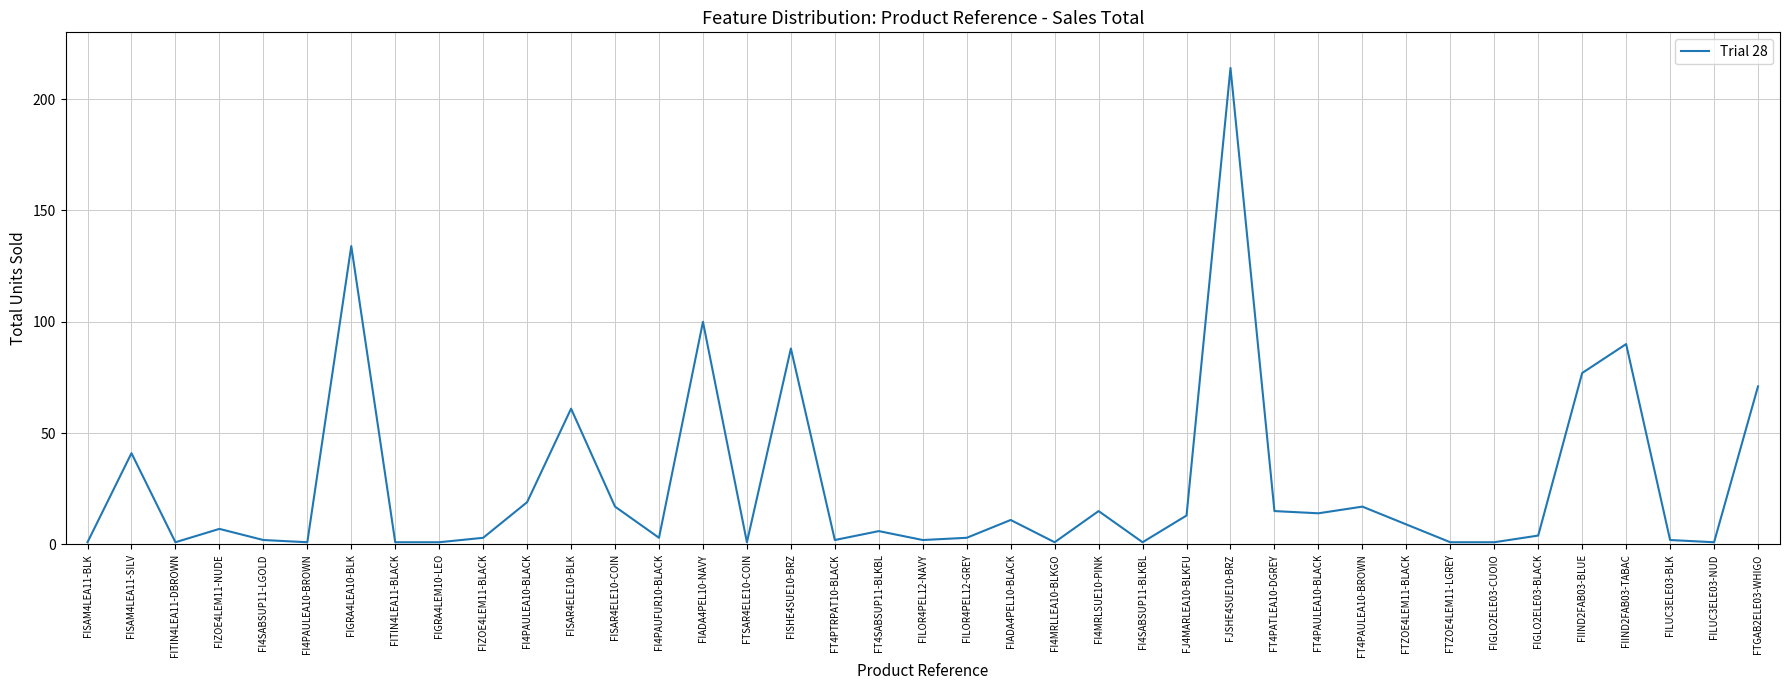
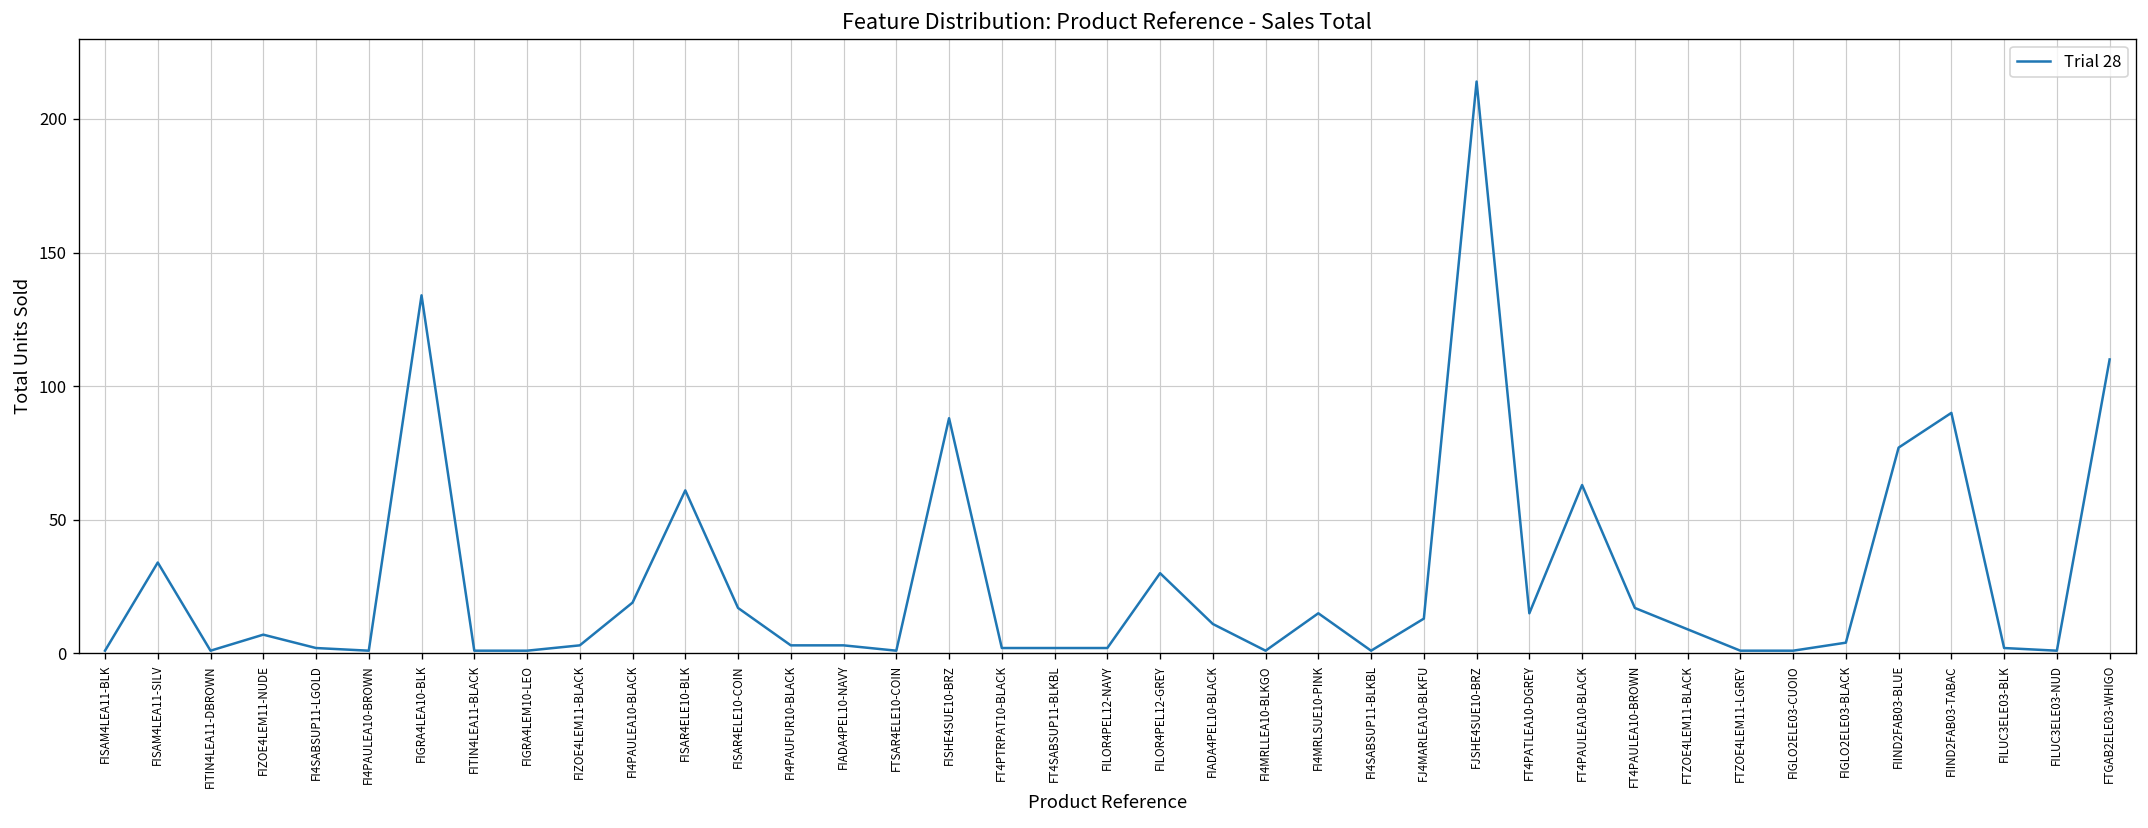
  {
    "FISAM4LEA11-BLK": 1,
-   "FISAM4LEA11-SILV": 41,
+   "FISAM4LEA11-SILV": 34,
    "FITIN4LEA11-DBROWN": 1,
    "FIZOE4LEM11-NUDE": 7,
    "FI4SABSUP11-LGOLD": 2,
    "FI4PAULEA10-BROWN": 1,
    "FIGRA4LEA10-BLK": 134,
    "FITIN4LEA11-BLACK": 1,
    "FIGRA4LEM10-LEO": 1,
    "FIZOE4LEM11-BLACK": 3,
    "FI4PAULEA10-BLACK": 19,
    "FISAR4ELE10-BLK": 61,
    "FISAR4ELE10-COIN": 17,
    "FI4PAUFUR10-BLACK": 3,
-   "FIADA4PEL10-NAVY": 100,
+   "FIADA4PEL10-NAVY": 3,
    "FTSAR4ELE10-COIN": 1,
    "FISHE4SUE10-BRZ": 88,
    "FT4PTRPAT10-BLACK": 2,
-   "FT4SABSUP11-BLKBL": 6,
+   "FT4SABSUP11-BLKBL": 2,
    "FILOR4PEL12-NAVY": 2,
-   "FILOR4PEL12-GREY": 3,
+   "FILOR4PEL12-GREY": 30,
    "FIADA4PEL10-BLACK": 11,
    "FI4MRLLEA10-BLKGO": 1,
    "FI4MRLSUE10-PINK": 15,
    "FI4SABSUP11-BLKBL": 1,
    "FJ4MARLEA10-BLKFU": 13,
    "FJSHE4SUE10-BRZ": 214,
    "FT4PATLEA10-DGREY": 15,
-   "FT4PAULEA10-BLACK": 14,
+   "FT4PAULEA10-BLACK": 63,
    "FT4PAULEA10-BROWN": 17,
    "FTZOE4LEM11-BLACK": 9,
    "FTZOE4LEM11-LGREY": 1,
    "FIGLO2ELE03-CUOIO": 1,
    "FIGLO2ELE03-BLACK": 4,
    "FIIND2FAB03-BLUE": 77,
    "FIIND2FAB03-TABAC": 90,
    "FILUC3ELE03-BLK": 2,
    "FILUC3ELE03-NUD": 1,
-   "FTGAB2ELE03-WHIGO": 71
+   "FTGAB2ELE03-WHIGO": 110
  }
